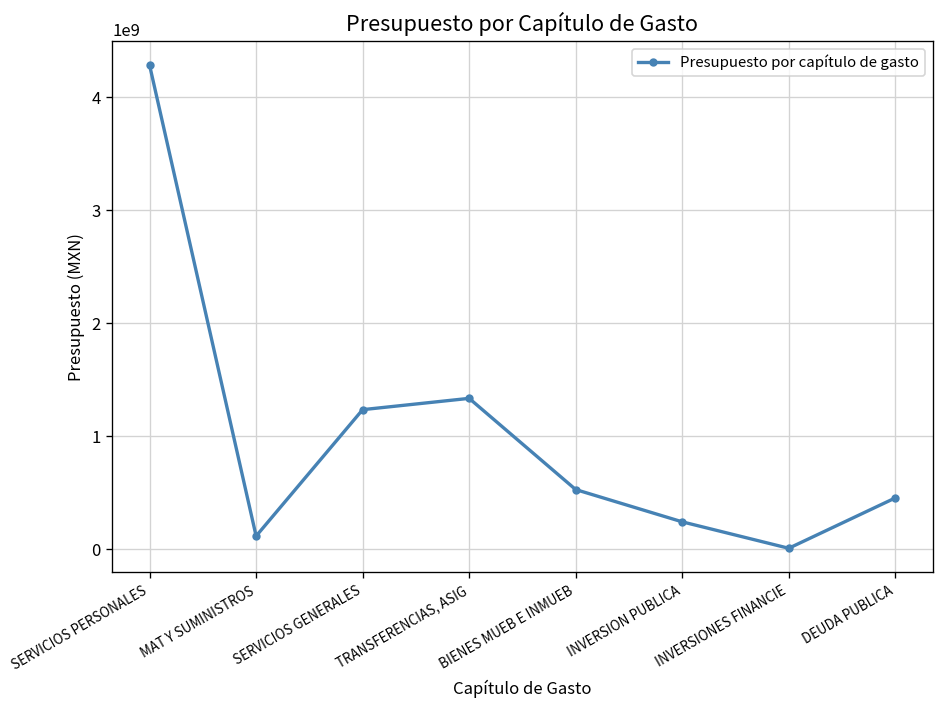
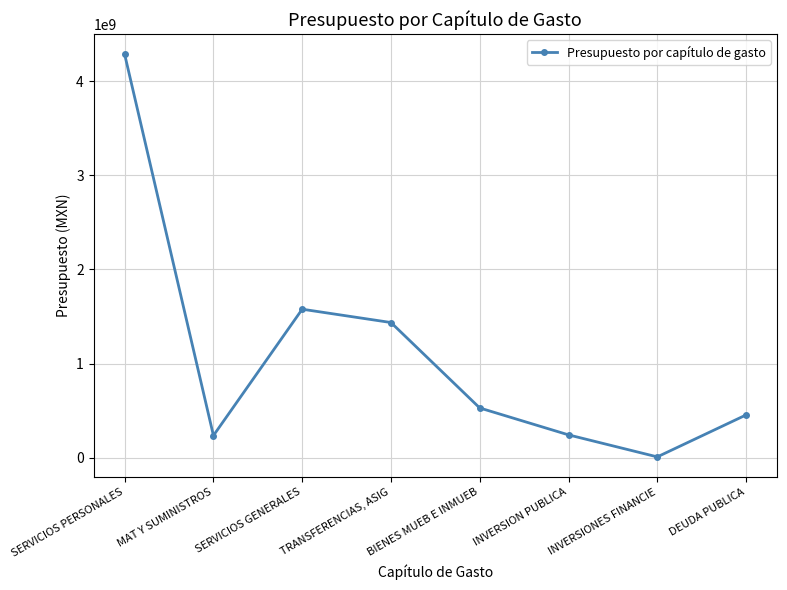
  {
    "SERVICIOS PERSONALES": 4300000000,
-   "MAT Y SUMINISTROS": 100000000,
-   "SERVICIOS GENERALES": 1200000000,
-   "TRANSFERENCIAS, ASIG": 1300000000,
+   "MAT Y SUMINISTROS": 200000000,
+   "SERVICIOS GENERALES": 1600000000,
+   "TRANSFERENCIAS, ASIG": 1400000000,
    "BIENES MUEB E INMUEB": 500000000,
    "INVERSION PUBLICA": 200000000,
    "INVERSIONES FINANCIE": 0,
    "DEUDA PUBLICA": 500000000
  }
